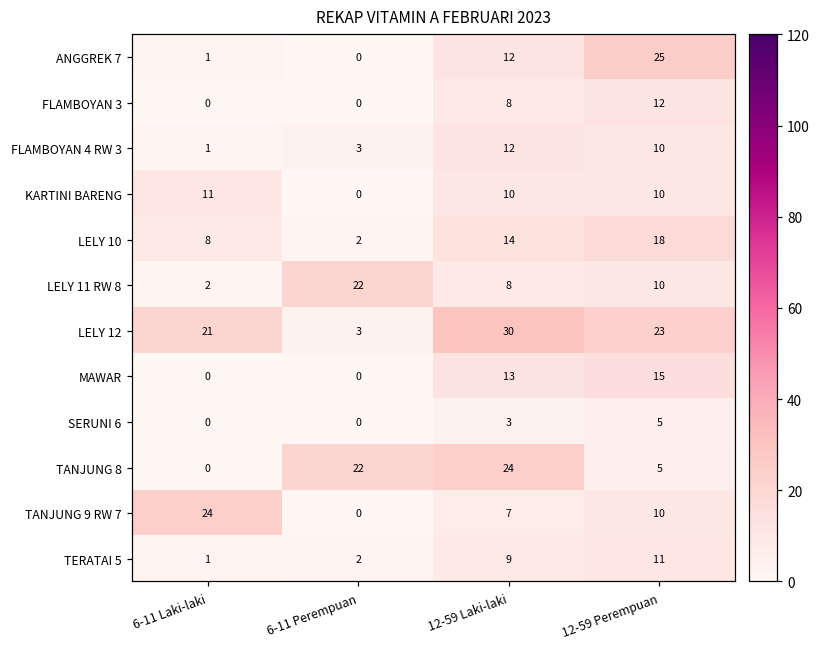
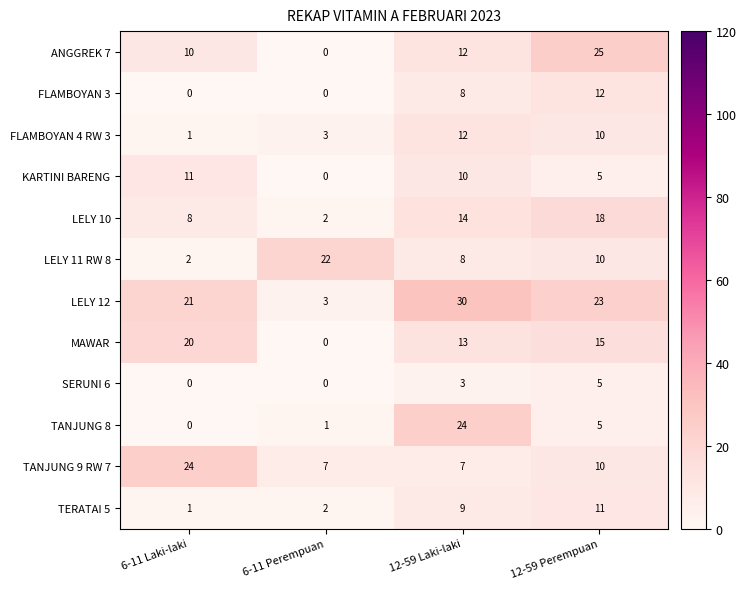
  {
    "ANGGREK 7": {
-     "6-11 Laki-laki": 1,
+     "6-11 Laki-laki": 10,
      "6-11 Perempuan": 0,
      "12-59 Laki-laki": 12,
      "12-59 Perempuan": 25
    },
    "FLAMBOYAN 3": {
      "6-11 Laki-laki": 0,
      "6-11 Perempuan": 0,
      "12-59 Laki-laki": 8,
      "12-59 Perempuan": 12
    },
    "FLAMBOYAN 4 RW 3": {
      "6-11 Laki-laki": 1,
      "6-11 Perempuan": 3,
      "12-59 Laki-laki": 12,
      "12-59 Perempuan": 10
    },
    "KARTINI BARENG": {
      "6-11 Laki-laki": 11,
      "6-11 Perempuan": 0,
      "12-59 Laki-laki": 10,
-     "12-59 Perempuan": 10
+     "12-59 Perempuan": 5
    },
    "LELY 10": {
      "6-11 Laki-laki": 8,
      "6-11 Perempuan": 2,
      "12-59 Laki-laki": 14,
      "12-59 Perempuan": 18
    },
    "LELY 11 RW 8": {
      "6-11 Laki-laki": 2,
      "6-11 Perempuan": 22,
      "12-59 Laki-laki": 8,
      "12-59 Perempuan": 10
    },
    "LELY 12": {
      "6-11 Laki-laki": 21,
      "6-11 Perempuan": 3,
      "12-59 Laki-laki": 30,
      "12-59 Perempuan": 23
    },
    "MAWAR": {
-     "6-11 Laki-laki": 0,
+     "6-11 Laki-laki": 20,
      "6-11 Perempuan": 0,
      "12-59 Laki-laki": 13,
      "12-59 Perempuan": 15
    },
    "SERUNI 6": {
      "6-11 Laki-laki": 0,
      "6-11 Perempuan": 0,
      "12-59 Laki-laki": 3,
      "12-59 Perempuan": 5
    },
    "TANJUNG 8": {
      "6-11 Laki-laki": 0,
-     "6-11 Perempuan": 22,
+     "6-11 Perempuan": 1,
      "12-59 Laki-laki": 24,
      "12-59 Perempuan": 5
    },
    "TANJUNG 9 RW 7": {
      "6-11 Laki-laki": 24,
-     "6-11 Perempuan": 0,
+     "6-11 Perempuan": 7,
      "12-59 Laki-laki": 7,
      "12-59 Perempuan": 10
    },
    "TERATAI 5": {
      "6-11 Laki-laki": 1,
      "6-11 Perempuan": 2,
      "12-59 Laki-laki": 9,
      "12-59 Perempuan": 11
    }
  }
